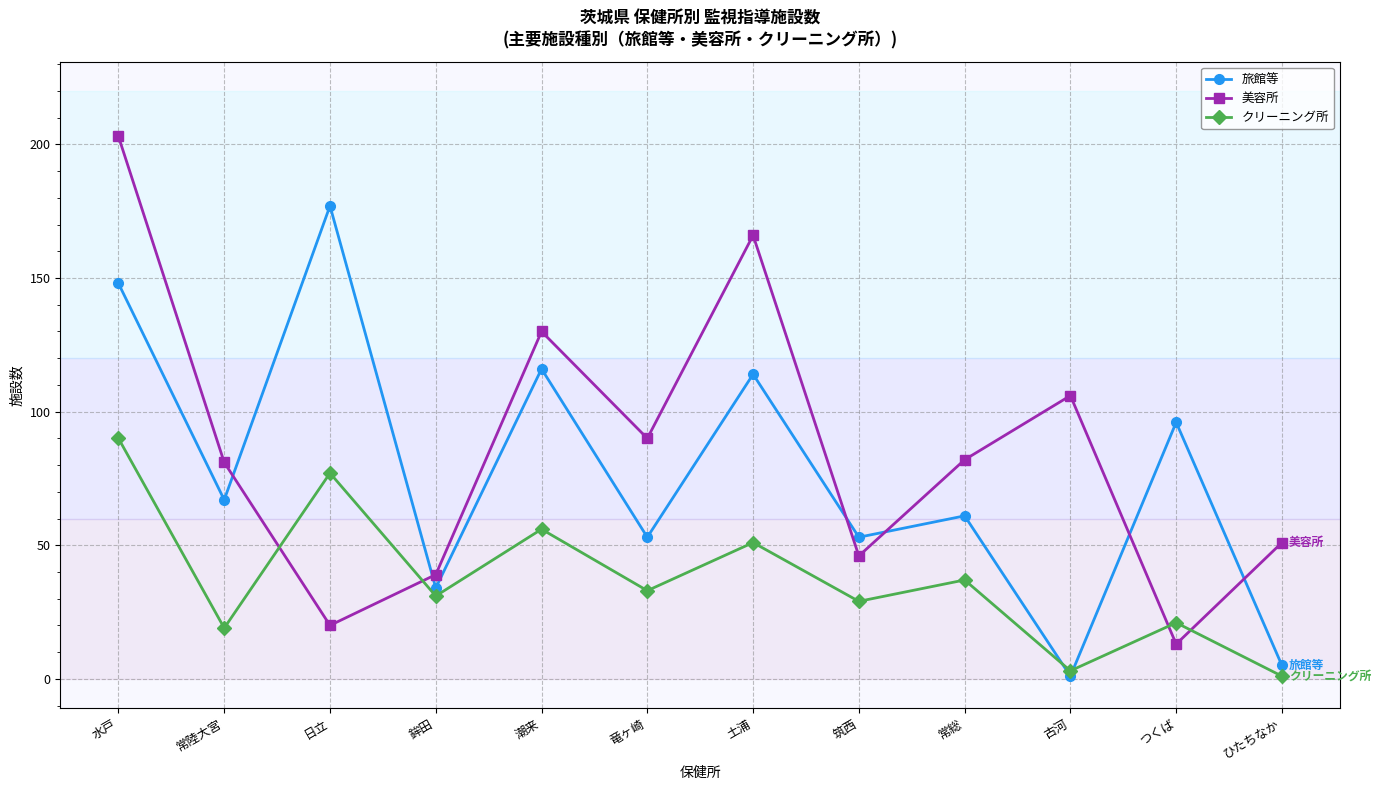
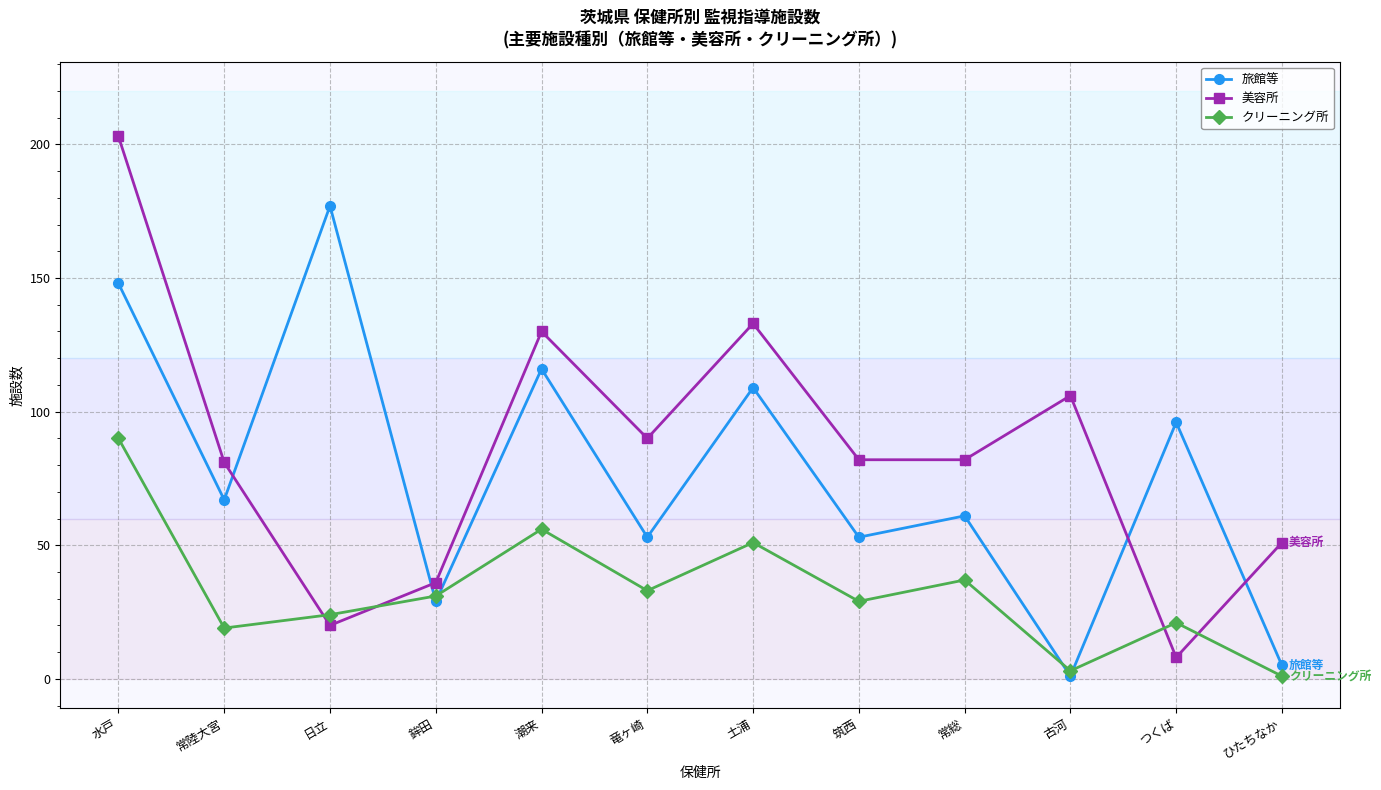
  {
    "旅館等": {
      "水戸": 148,
      "常陸大宮": 67,
      "日立": 177,
-     "鉾田": 34,
+     "鉾田": 29,
      "潮来": 116,
      "竜ヶ崎": 53,
-     "土浦": 114,
+     "土浦": 109,
      "筑西": 53,
      "常総": 61,
      "古河": 1,
      "つくば": 96,
      "ひたちなか": 5
    },
    "美容所": {
      "水戸": 203,
      "常陸大宮": 81,
      "日立": 20,
-     "鉾田": 39,
+     "鉾田": 36,
      "潮来": 130,
      "竜ヶ崎": 90,
-     "土浦": 166,
-     "筑西": 46,
+     "土浦": 133,
+     "筑西": 82,
      "常総": 82,
      "古河": 106,
-     "つくば": 13,
+     "つくば": 8,
      "ひたちなか": 51
    },
    "クリーニング所": {
      "水戸": 90,
      "常陸大宮": 19,
-     "日立": 77,
+     "日立": 24,
      "鉾田": 31,
      "潮来": 56,
      "竜ヶ崎": 33,
      "土浦": 51,
      "筑西": 29,
      "常総": 37,
      "古河": 3,
      "つくば": 21,
      "ひたちなか": 1
    }
  }
